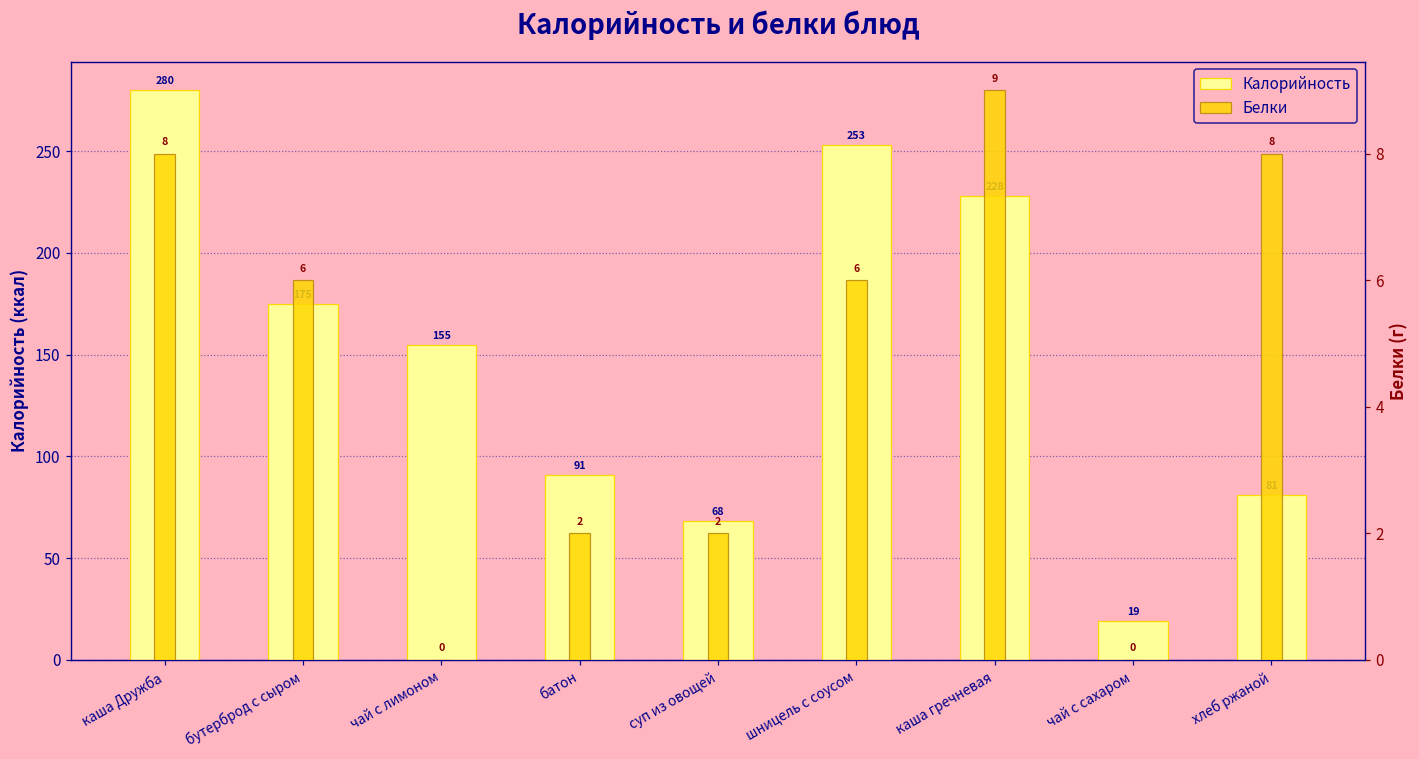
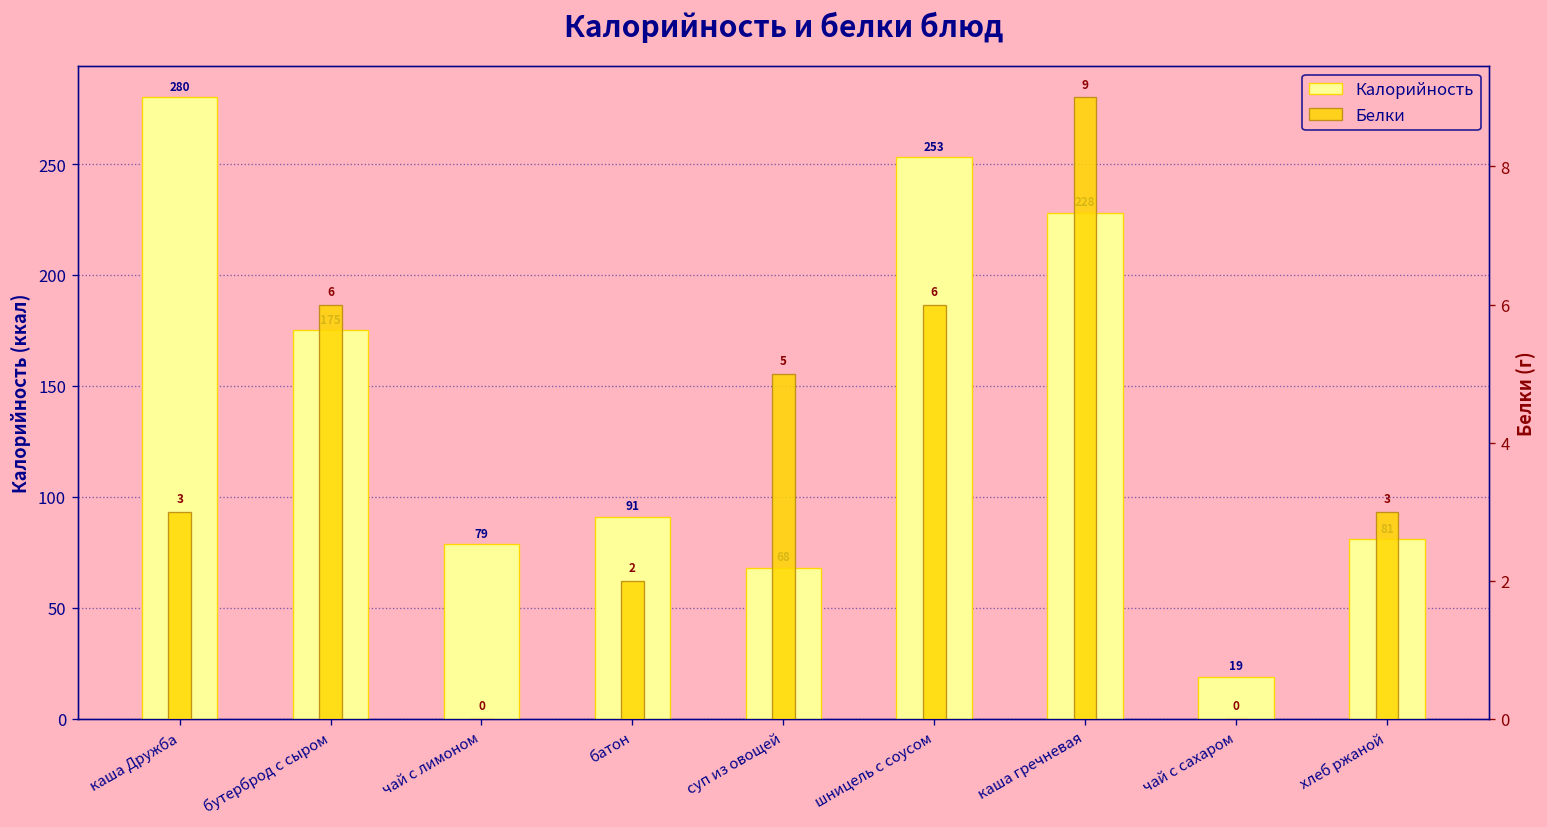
  {
    "Калорийность": {
      "каша Дружба": 280,
      "бутерброд с сыром": 175,
-     "чай с лимоном": 155,
+     "чай с лимоном": 79,
      "батон": 91,
      "шницель с соусом": 253,
      "каша гречневая": 228,
      "чай с сахаром": 19
    },
    "Белки": {
-     "каша Дружба": 8,
+     "каша Дружба": 3,
      "бутерброд с сыром": 6,
      "чай с лимоном": 0,
      "батон": 2,
-     "суп из овощей": 2,
+     "суп из овощей": 5,
      "шницель с соусом": 6,
      "каша гречневая": 9,
      "чай с сахаром": 0,
-     "хлеб ржаной": 8
+     "хлеб ржаной": 3
    }
  }
